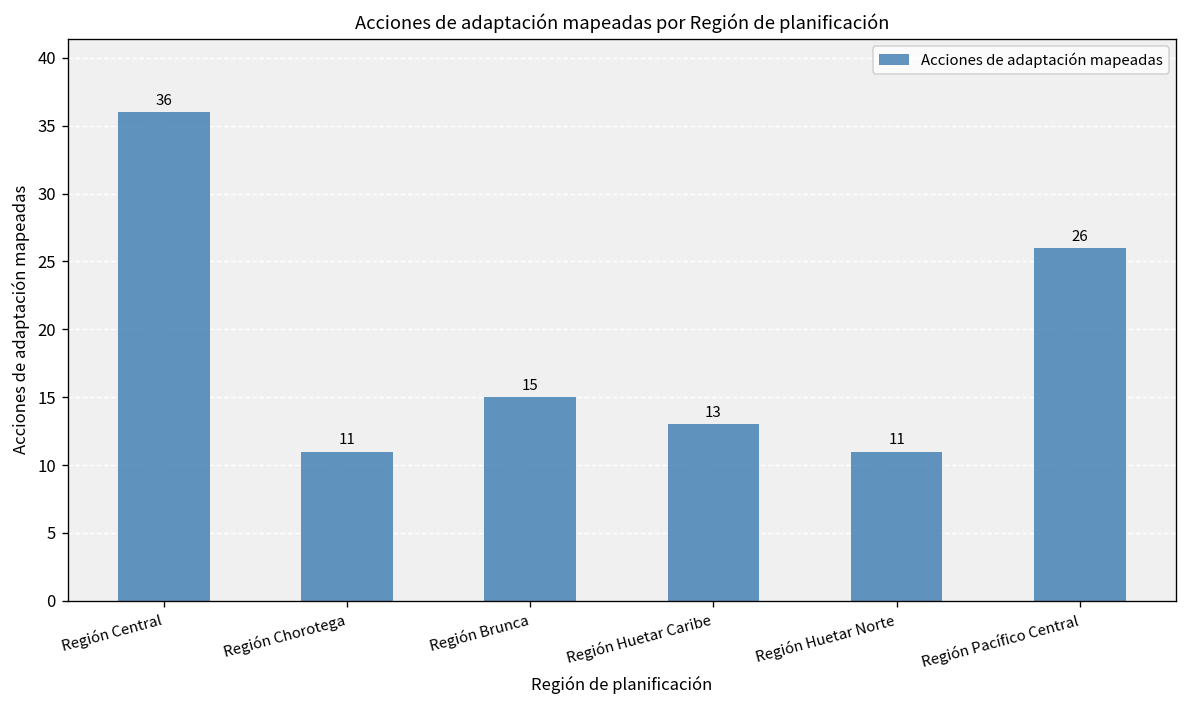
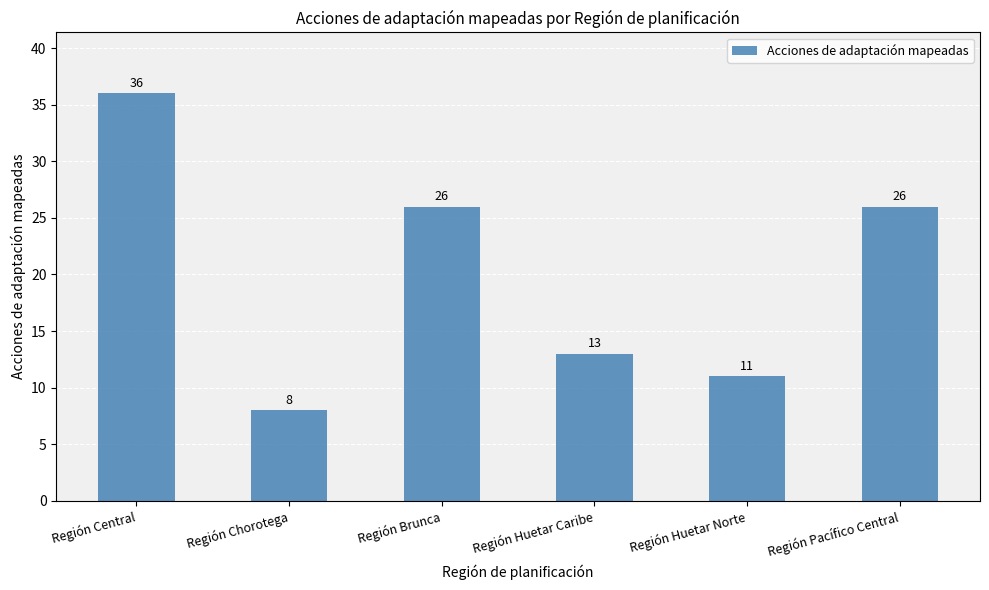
  {
    "Región Central": 36,
-   "Región Chorotega": 11,
-   "Región Brunca": 15,
+   "Región Chorotega": 8,
+   "Región Brunca": 26,
    "Región Huetar Caribe": 13,
    "Región Huetar Norte": 11,
    "Región Pacífico Central": 26
  }
